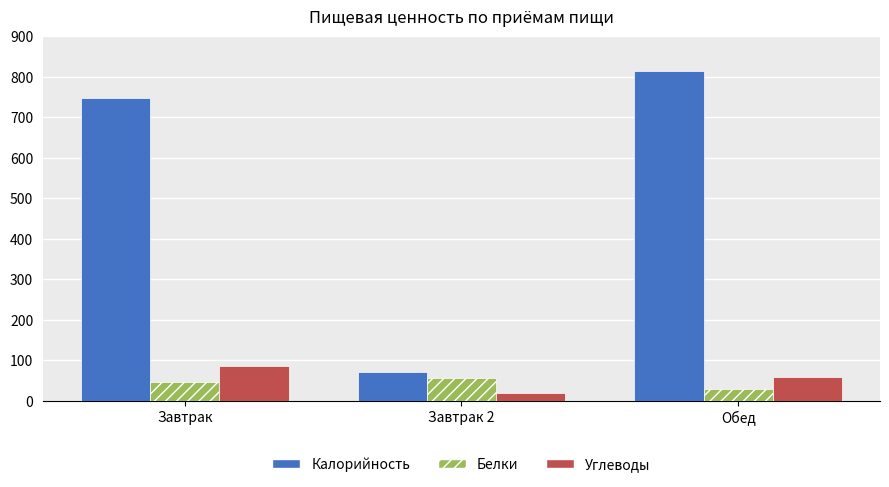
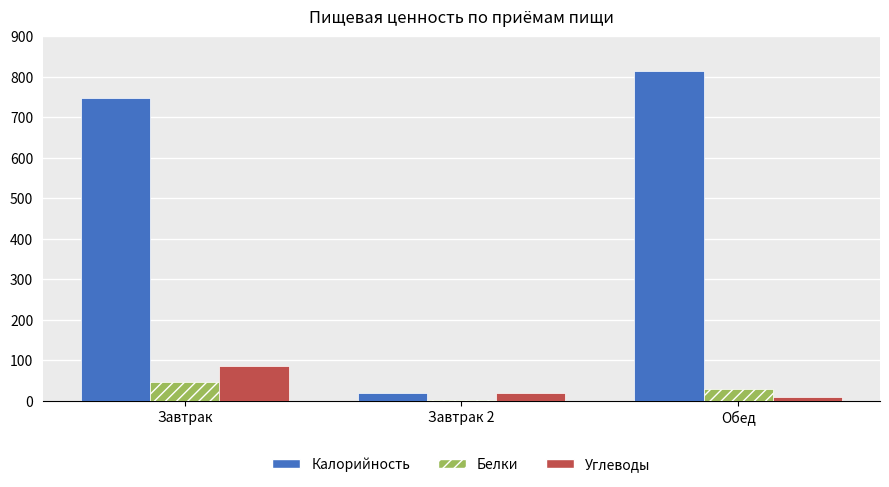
  {
    "Калорийность": {
      "Завтрак": 750,
-     "Завтрак 2": 70,
+     "Завтрак 2": 20,
      "Обед": 810
    },
    "Белки": {
      "Завтрак": 50,
-     "Завтрак 2": 60,
+     "Завтрак 2": 0,
      "Обед": 30
    },
    "Углеводы": {
      "Завтрак": 90,
      "Завтрак 2": 20,
-     "Обед": 60
+     "Обед": 10
    }
  }
